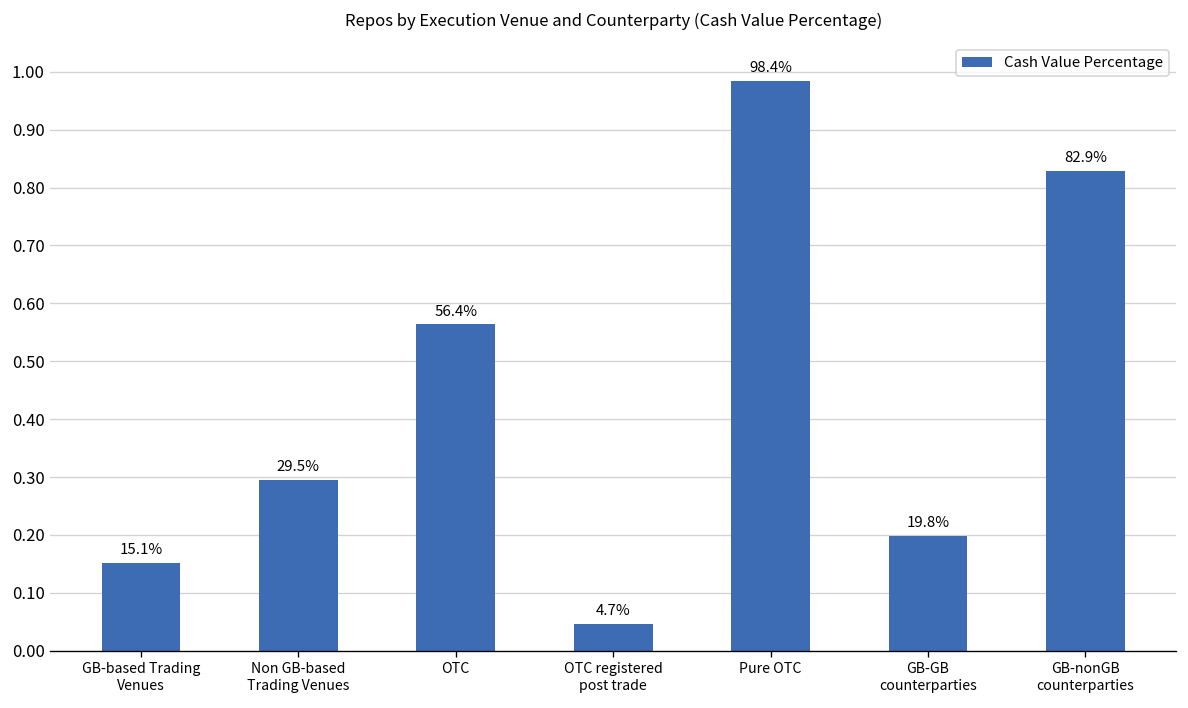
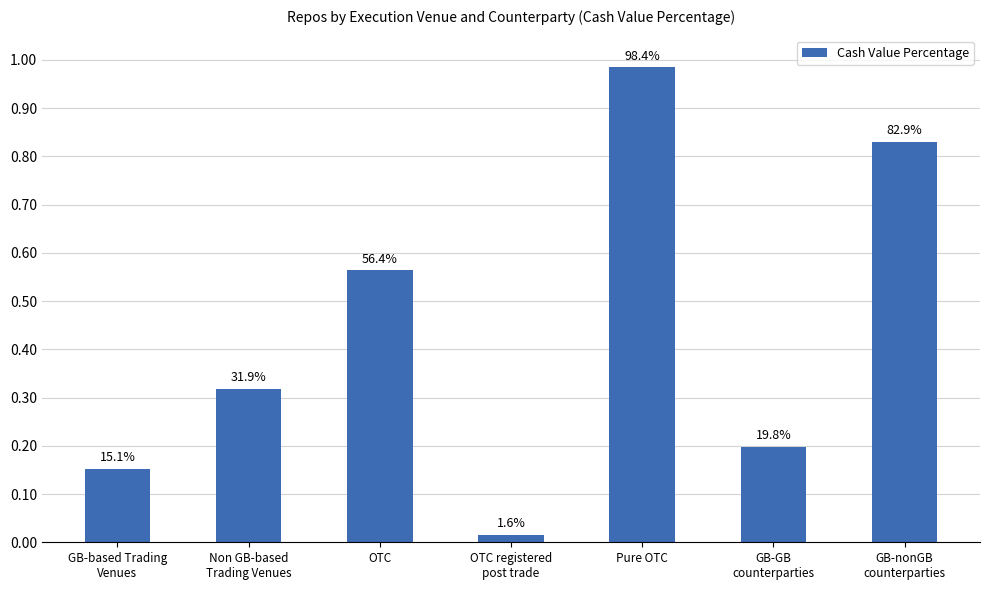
  {
    "GB-based Trading Venues": "15.1%",
-   "Non GB-based Trading Venues": "29.5%",
+   "Non GB-based Trading Venues": "31.9%",
    "OTC": "56.4%",
-   "OTC registered post trade": "4.7%",
+   "OTC registered post trade": "1.6%",
    "Pure OTC": "98.4%",
    "GB-GB counterparties": "19.8%",
    "GB-nonGB counterparties": "82.9%"
  }
